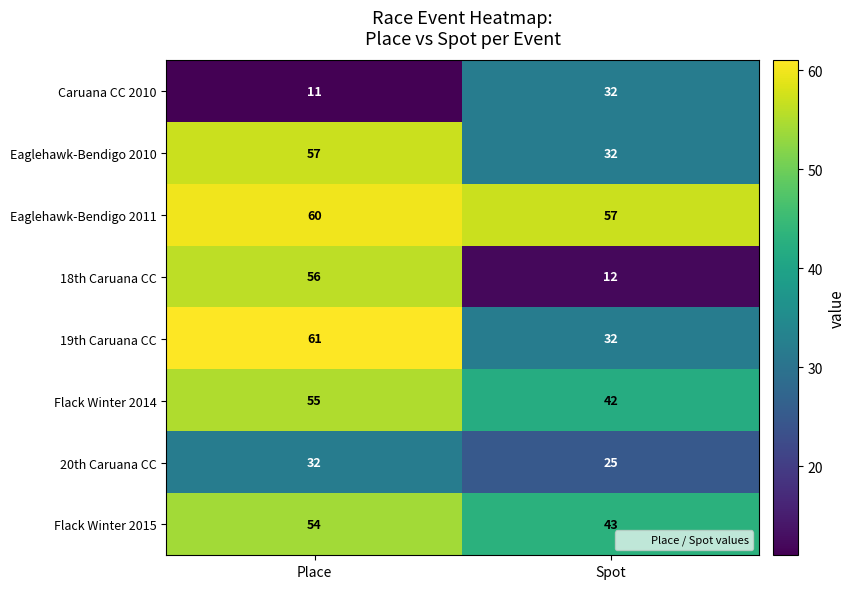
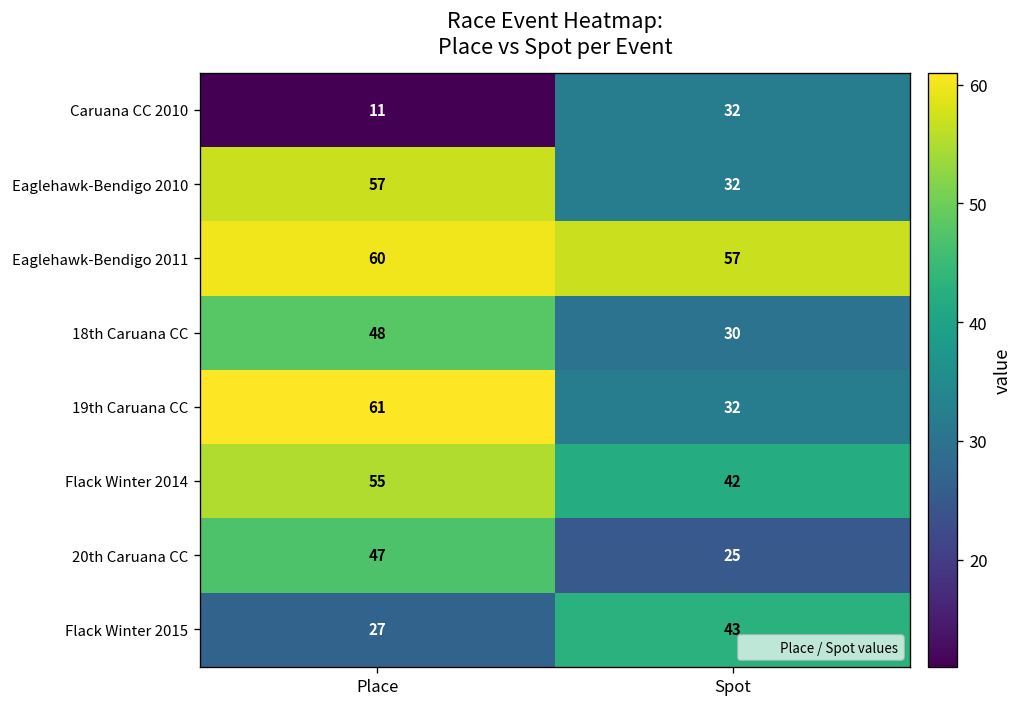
  {
    "Caruana CC 2010": {
      "Place": 11,
      "Spot": 32
    },
    "Eaglehawk-Bendigo 2010": {
      "Place": 57,
      "Spot": 32
    },
    "Eaglehawk-Bendigo 2011": {
      "Place": 60,
      "Spot": 57
    },
    "18th Caruana CC": {
-     "Place": 56,
-     "Spot": 12
+     "Place": 48,
+     "Spot": 30
    },
    "19th Caruana CC": {
      "Place": 61,
      "Spot": 32
    },
    "Flack Winter 2014": {
      "Place": 55,
      "Spot": 42
    },
    "20th Caruana CC": {
-     "Place": 32,
+     "Place": 47,
      "Spot": 25
    },
    "Flack Winter 2015": {
-     "Place": 54
+     "Place": 27
    }
  }
